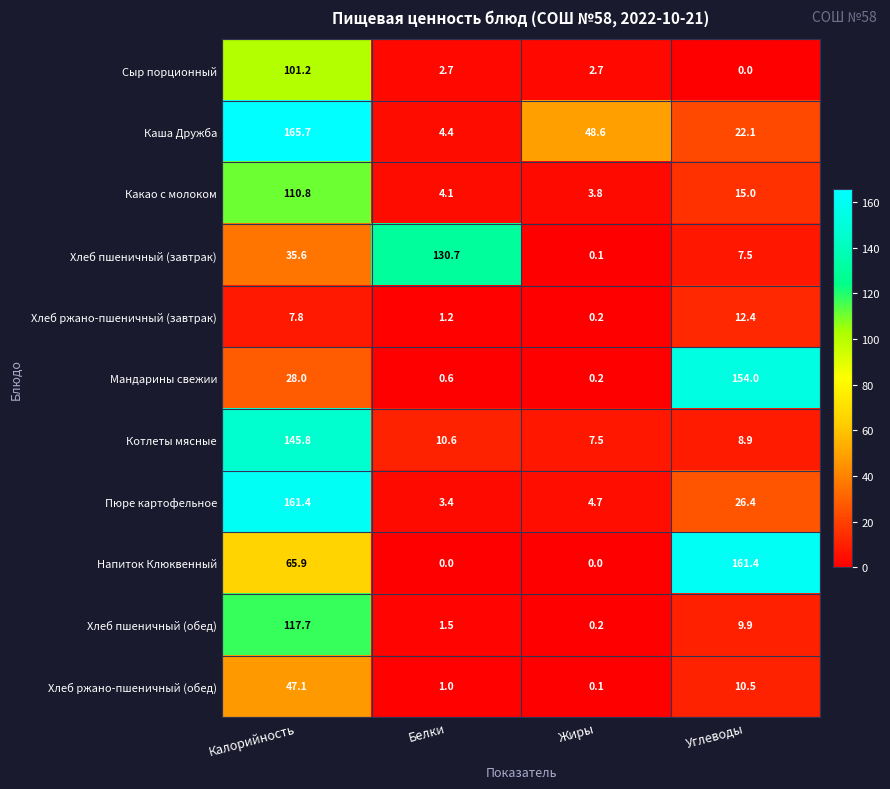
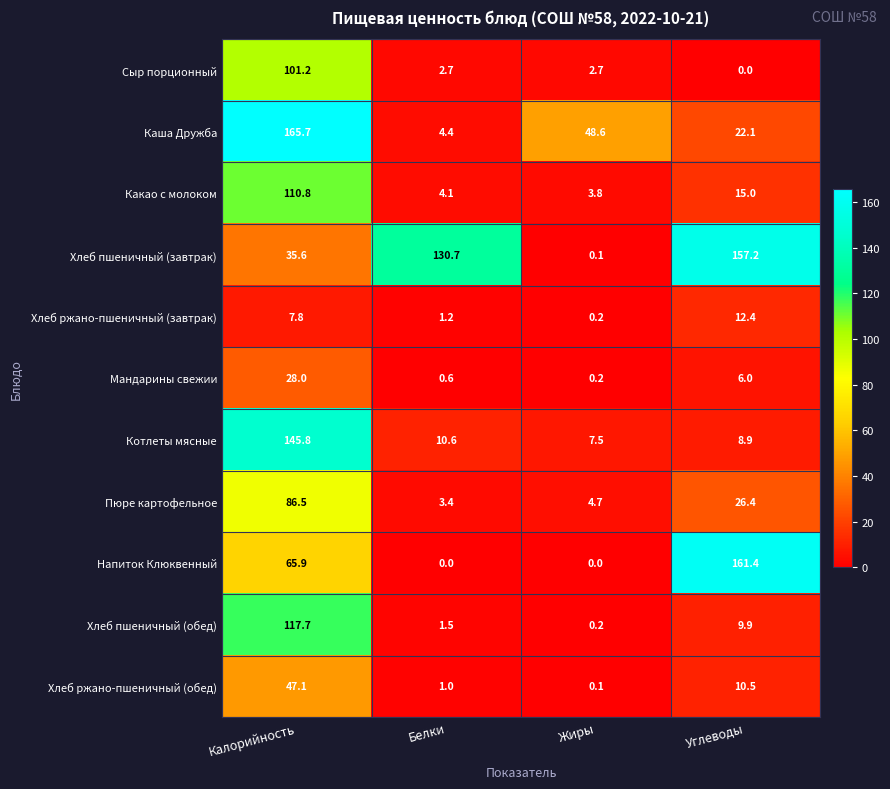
  {
    "Сыр порционный": {
      "Калорийность": 101.2,
      "Белки": 2.7,
      "Жиры": 2.7,
      "Углеводы": 0.0
    },
    "Каша Дружба": {
      "Калорийность": 165.7,
      "Белки": 4.4,
      "Жиры": 48.6,
      "Углеводы": 22.1
    },
    "Какао с молоком": {
      "Калорийность": 110.8,
      "Белки": 4.1,
      "Жиры": 3.8,
      "Углеводы": 15.0
    },
    "Хлеб пшеничный (завтрак)": {
      "Калорийность": 35.6,
      "Белки": 130.7,
      "Жиры": 0.1,
-     "Углеводы": 7.5
+     "Углеводы": 157.2
    },
    "Хлеб ржано-пшеничный (завтрак)": {
      "Калорийность": 7.8,
      "Белки": 1.2,
      "Жиры": 0.2,
      "Углеводы": 12.4
    },
    "Мандарины свежии": {
      "Калорийность": 28.0,
      "Белки": 0.6,
      "Жиры": 0.2,
-     "Углеводы": 154.0
+     "Углеводы": 6.0
    },
    "Котлеты мясные": {
      "Калорийность": 145.8,
      "Белки": 10.6,
      "Жиры": 7.5,
      "Углеводы": 8.9
    },
    "Пюре картофельное": {
-     "Калорийность": 161.4,
+     "Калорийность": 86.5,
      "Белки": 3.4,
      "Жиры": 4.7,
      "Углеводы": 26.4
    },
    "Напиток Клюквенный": {
      "Калорийность": 65.9,
      "Белки": 0.0,
      "Жиры": 0.0,
      "Углеводы": 161.4
    },
    "Хлеб пшеничный (обед)": {
      "Калорийность": 117.7,
      "Белки": 1.5,
      "Жиры": 0.2,
      "Углеводы": 9.9
    },
    "Хлеб ржано-пшеничный (обед)": {
      "Калорийность": 47.1,
      "Белки": 1.0,
      "Жиры": 0.1,
      "Углеводы": 10.5
    }
  }
